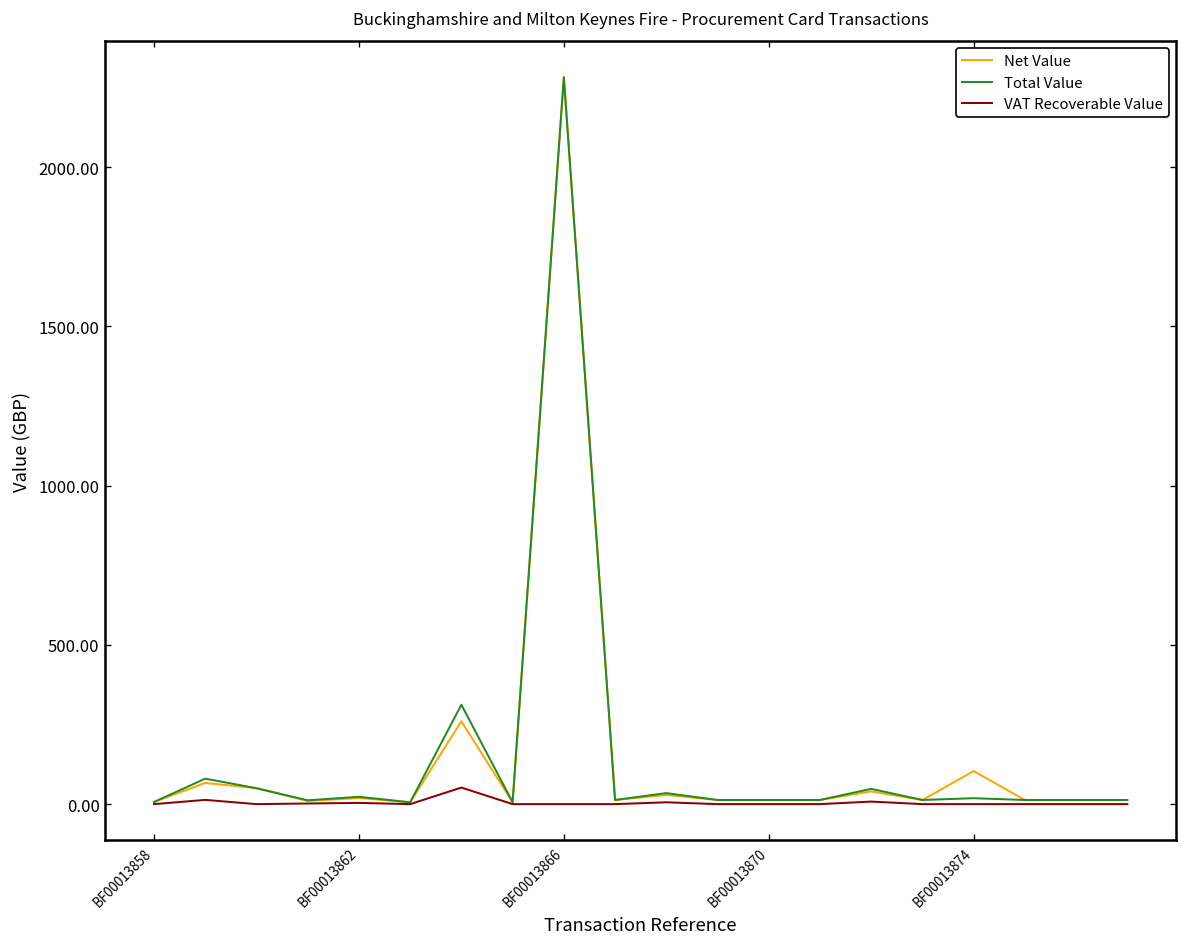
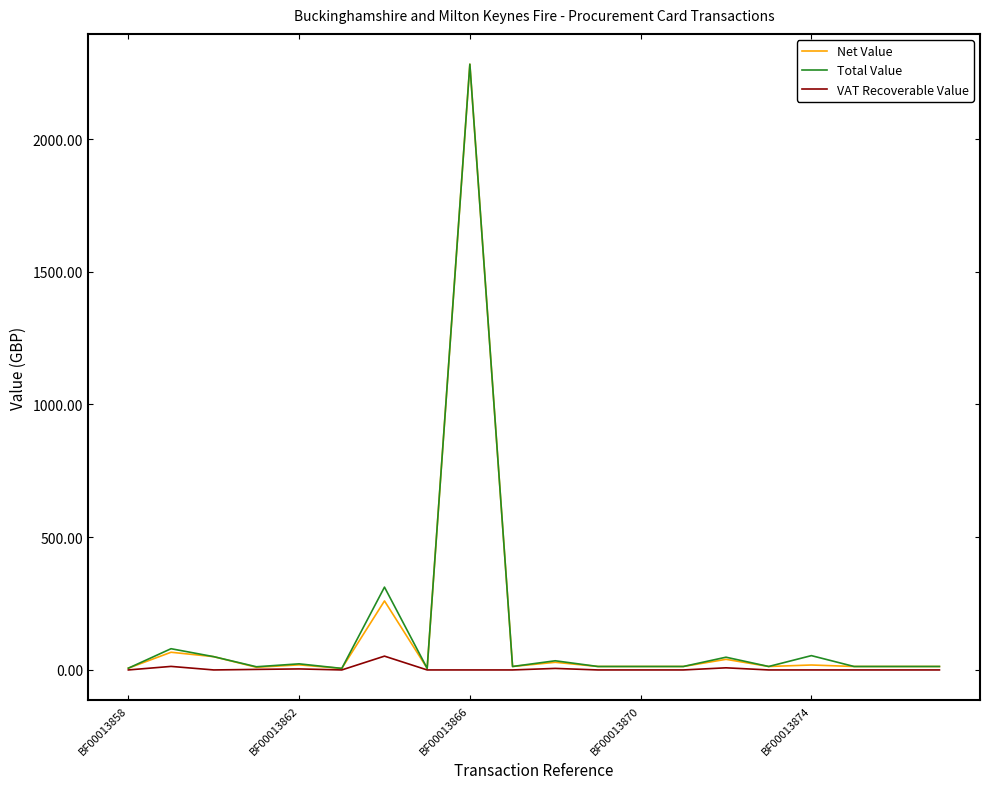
  {
    "Net Value": {
-     "BF00013874": 100
+     "BF00013874": 20
    },
    "Total Value": {
-     "BF00013874": 20
+     "BF00013874": 50
    },
    "VAT Recoverable Value": {
      "BF00013862": 0,
      "BF00013866": 0,
      "BF00013870": 0,
      "BF00013874": 0
    }
  }
